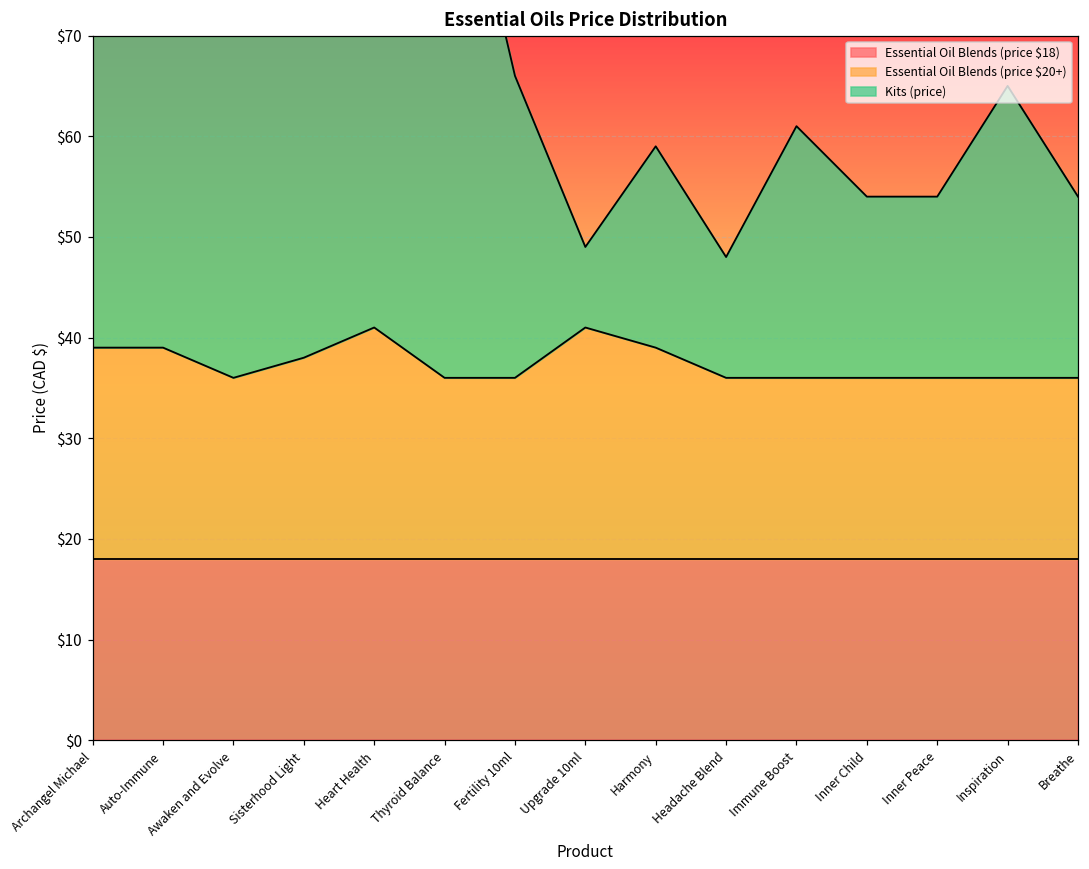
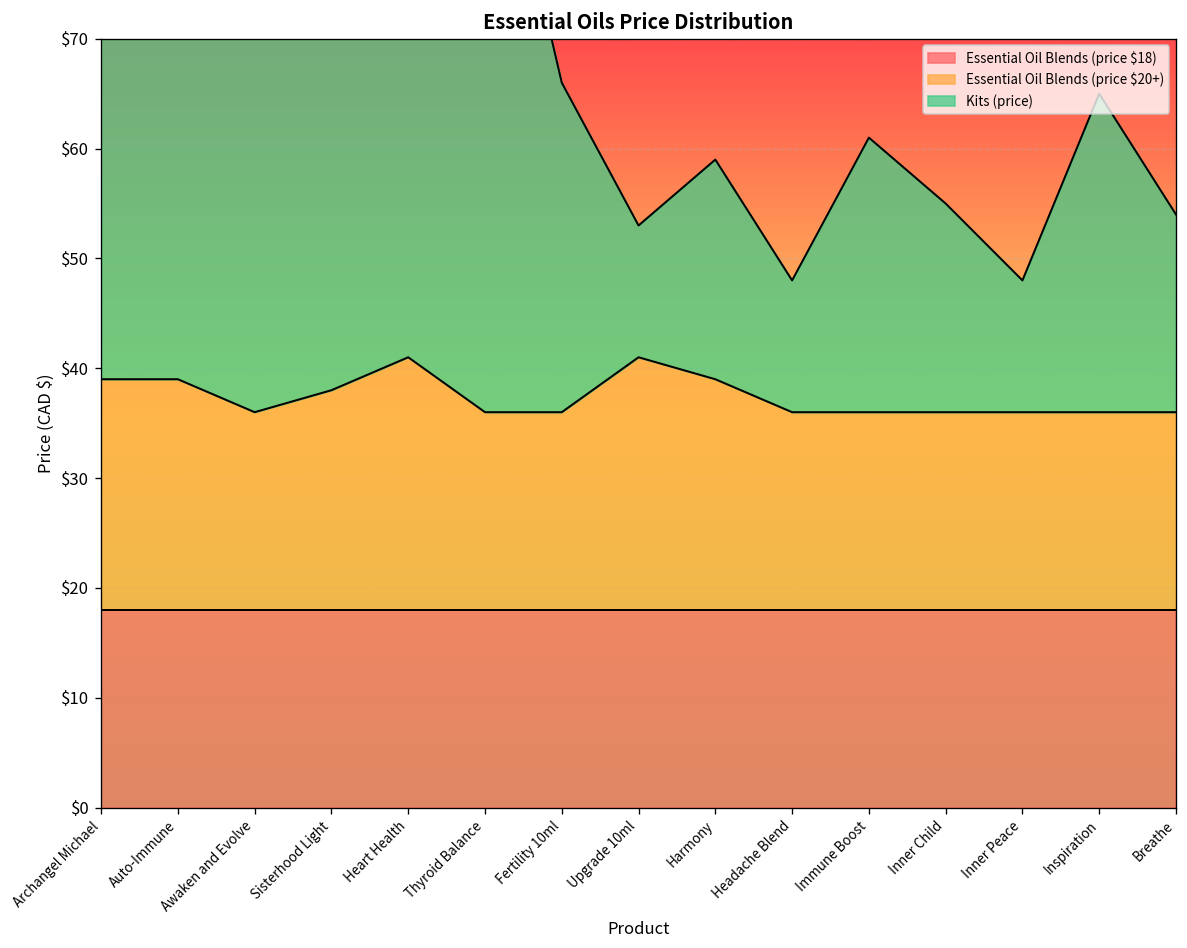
  {
    "Essential Oil Blends (price $18)": {
      "Archangel Michael": "$18",
      "Auto-Immune": "$18",
      "Awaken and Evolve": "$18",
      "Sisterhood Light": "$18",
      "Heart Health": "$18",
      "Thyroid Balance": "$18",
      "Fertility 10ml": "$18",
      "Upgrade 10ml": "$18",
      "Harmony": "$18",
      "Headache Blend": "$18",
      "Immune Boost": "$18",
      "Inner Child": "$18",
      "Inner Peace": "$18",
      "Inspiration": "$18",
      "Breathe": "$18"
    },
    "Essential Oil Blends (price $20+)": {
      "Archangel Michael": "$21",
      "Auto-Immune": "$21",
      "Awaken and Evolve": "$18",
      "Sisterhood Light": "$20",
      "Heart Health": "$23",
      "Thyroid Balance": "$18",
      "Fertility 10ml": "$18",
      "Upgrade 10ml": "$23",
      "Harmony": "$21",
      "Headache Blend": "$18",
      "Immune Boost": "$18",
      "Inner Child": "$18",
      "Inner Peace": "$18",
      "Inspiration": "$18",
      "Breathe": "$18"
    },
    "Kits (price)": {
      "Fertility 10ml": "$30",
-     "Upgrade 10ml": "$8",
+     "Upgrade 10ml": "$12",
      "Harmony": "$20",
      "Headache Blend": "$12",
      "Immune Boost": "$25",
-     "Inner Child": "$18",
-     "Inner Peace": "$18",
+     "Inner Child": "$19",
+     "Inner Peace": "$12",
      "Breathe": "$18"
    }
  }
